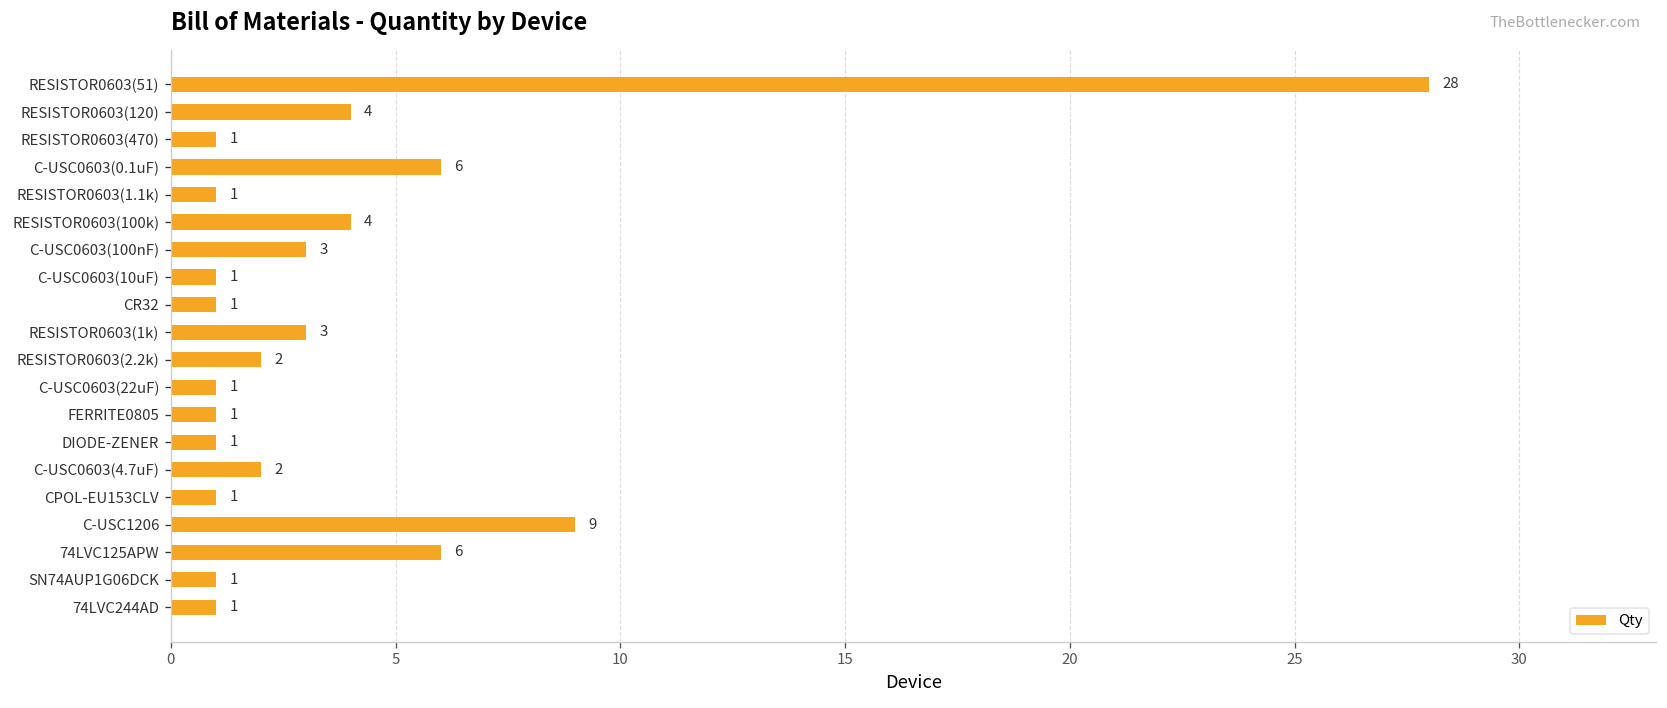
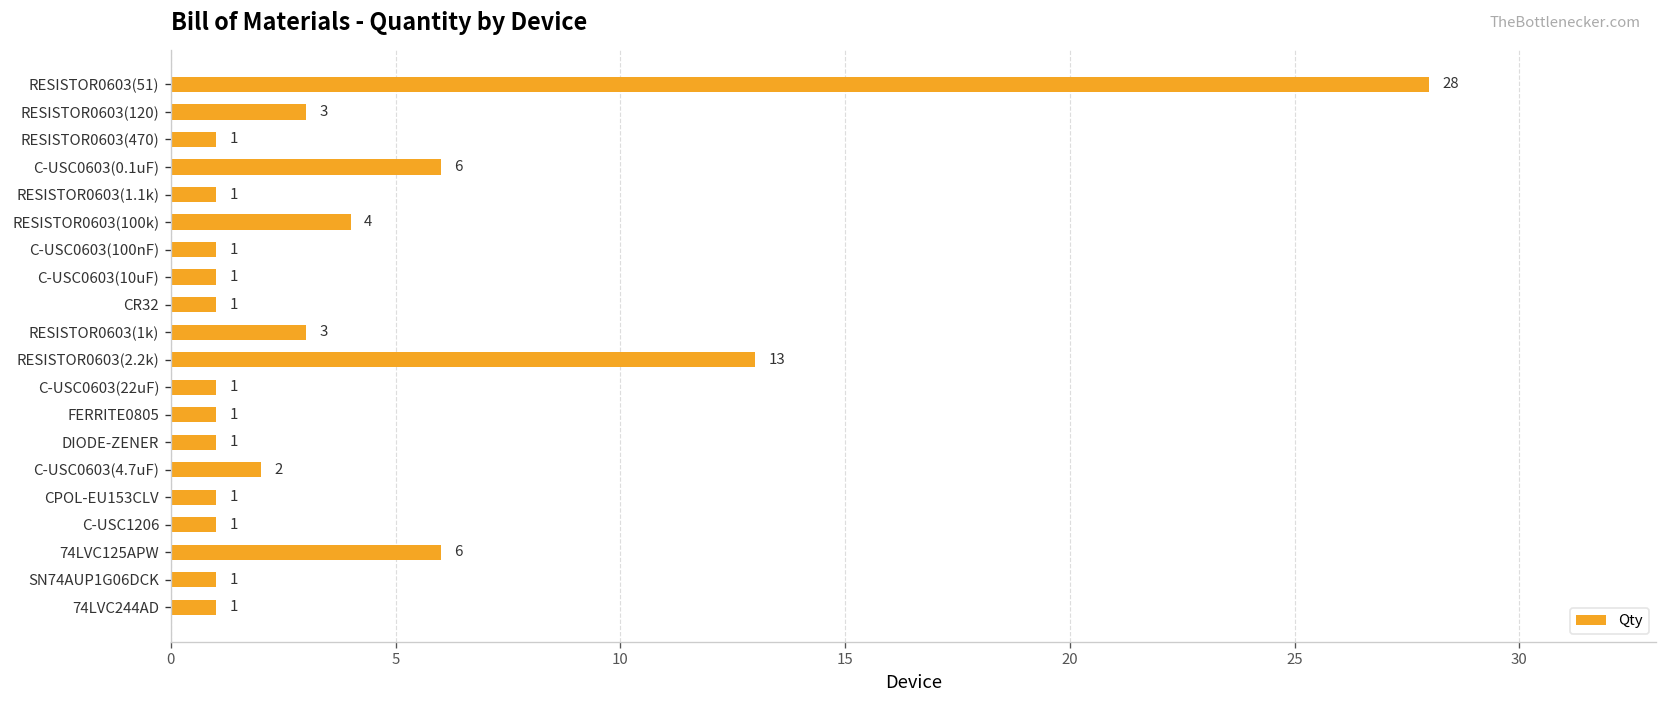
  {
    "RESISTOR0603(51)": 28,
-   "RESISTOR0603(120)": 4,
+   "RESISTOR0603(120)": 3,
    "RESISTOR0603(470)": 1,
    "C-USC0603(0.1uF)": 6,
    "RESISTOR0603(1.1k)": 1,
    "RESISTOR0603(100k)": 4,
-   "C-USC0603(100nF)": 3,
+   "C-USC0603(100nF)": 1,
    "C-USC0603(10uF)": 1,
    "CR32": 1,
    "RESISTOR0603(1k)": 3,
-   "RESISTOR0603(2.2k)": 2,
+   "RESISTOR0603(2.2k)": 13,
    "C-USC0603(22uF)": 1,
    "FERRITE0805": 1,
    "DIODE-ZENER": 1,
    "C-USC0603(4.7uF)": 2,
    "CPOL-EU153CLV": 1,
-   "C-USC1206": 9,
+   "C-USC1206": 1,
    "74LVC125APW": 6,
    "SN74AUP1G06DCK": 1,
    "74LVC244AD": 1
  }
